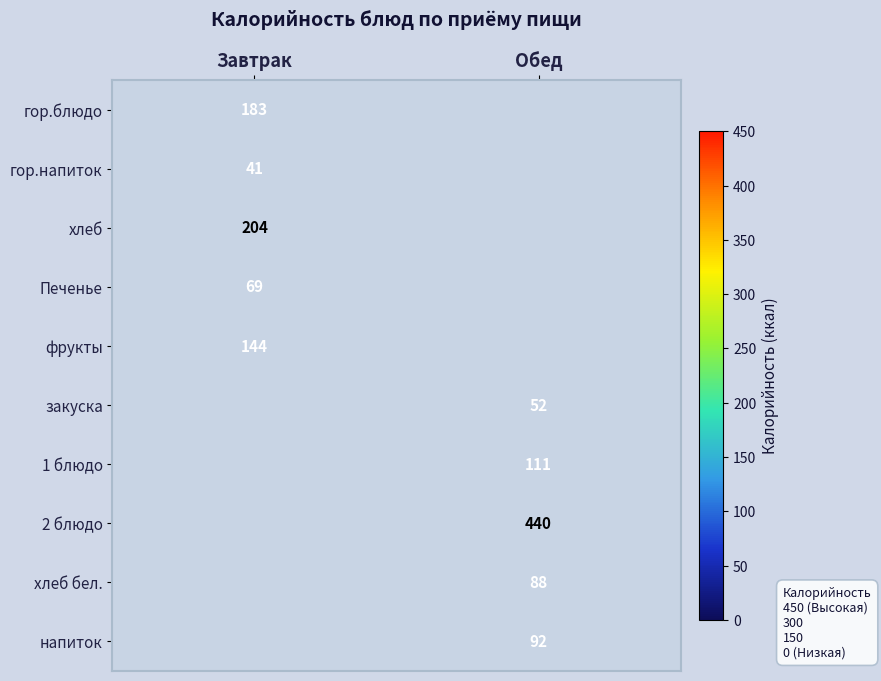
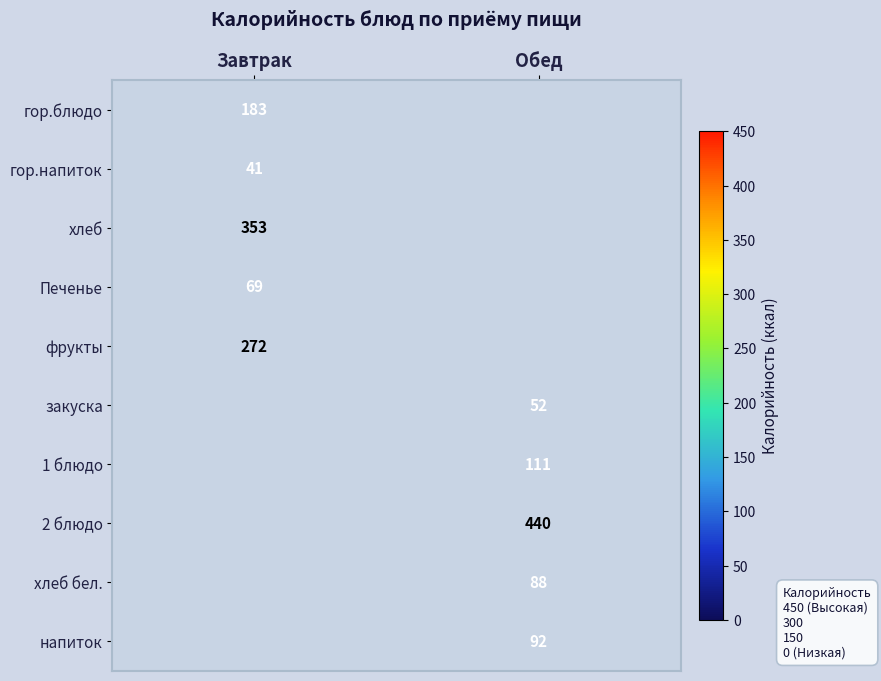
  {
    "хлеб": {
-     "Завтрак": 204
+     "Завтрак": 353
    },
    "фрукты": {
-     "Завтрак": 144
+     "Завтрак": 272
    }
  }
